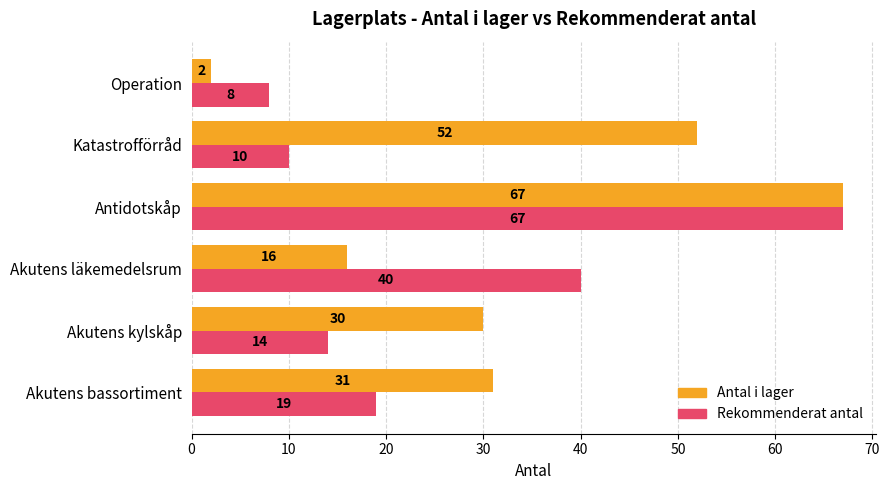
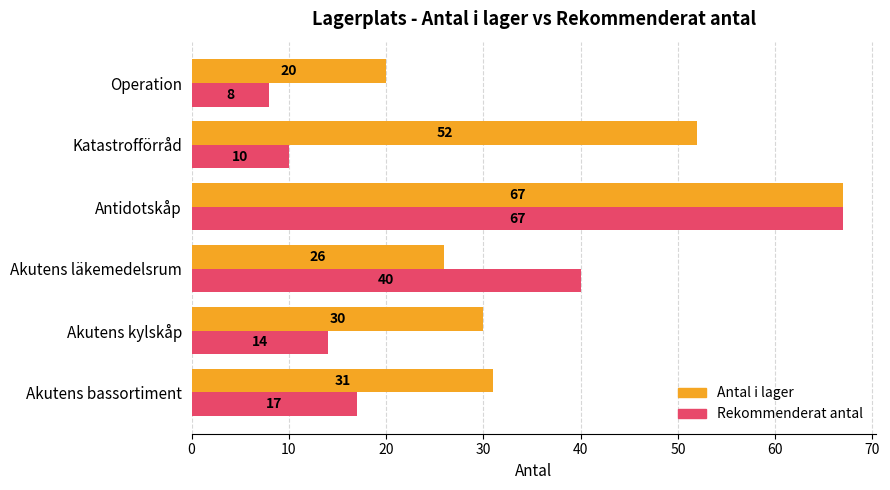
  {
    "Antal i lager": {
-     "Operation": 2,
+     "Operation": 20,
      "Katastrofförråd": 52,
      "Antidotskåp": 67,
-     "Akutens läkemedelsrum": 16,
+     "Akutens läkemedelsrum": 26,
      "Akutens kylskåp": 30,
      "Akutens bassortiment": 31
    },
    "Rekommenderat antal": {
      "Operation": 8,
      "Katastrofförråd": 10,
      "Antidotskåp": 67,
      "Akutens läkemedelsrum": 40,
      "Akutens kylskåp": 14,
-     "Akutens bassortiment": 19
+     "Akutens bassortiment": 17
    }
  }
